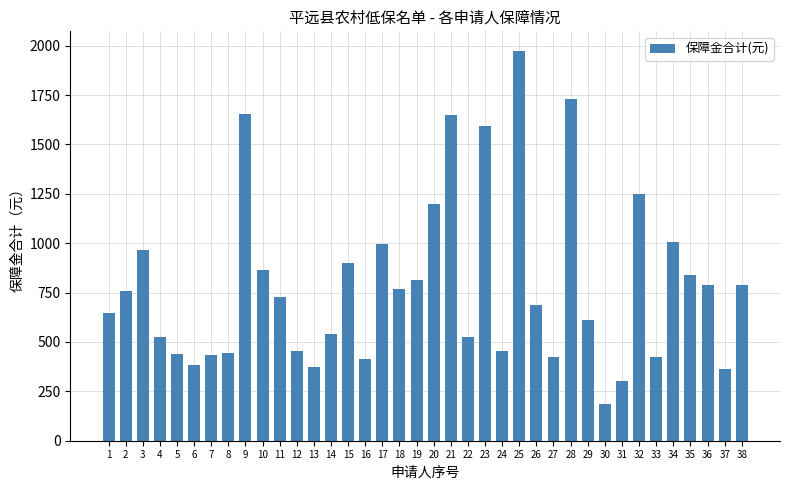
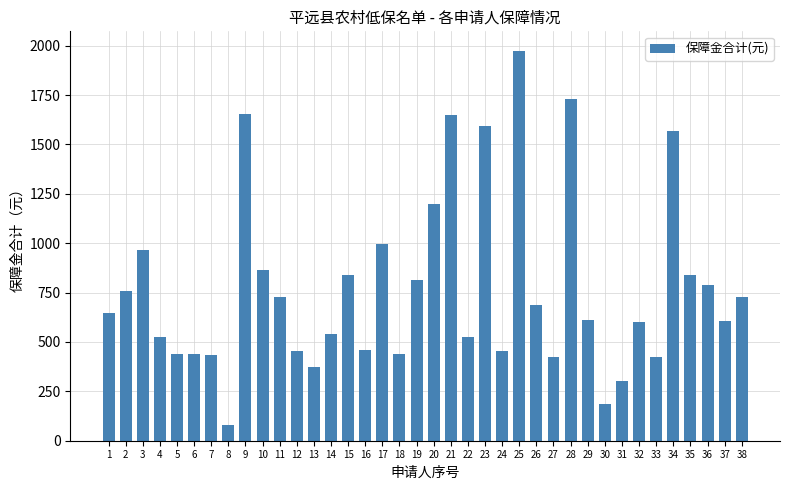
  {
    "1": 650,
    "2": 760,
    "3": 960,
    "4": 520,
    "5": 440,
-   "6": 380,
+   "6": 440,
    "7": 440,
-   "8": 440,
+   "8": 80,
    "9": 1650,
    "10": 870,
    "11": 730,
    "12": 460,
    "13": 370,
    "14": 540,
-   "15": 900,
-   "16": 420,
+   "15": 840,
+   "16": 460,
    "17": 1000,
-   "18": 770,
+   "18": 440,
    "19": 810,
    "20": 1200,
    "21": 1650,
    "22": 520,
    "23": 1590,
    "24": 460,
    "25": 1970,
    "26": 690,
    "27": 430,
    "28": 1730,
    "29": 610,
    "30": 180,
    "31": 300,
-   "32": 1250,
+   "32": 600,
    "33": 430,
-   "34": 1010,
+   "34": 1570,
    "35": 840,
    "36": 790,
-   "37": 360,
-   "38": 790
+   "37": 610,
+   "38": 730
  }
